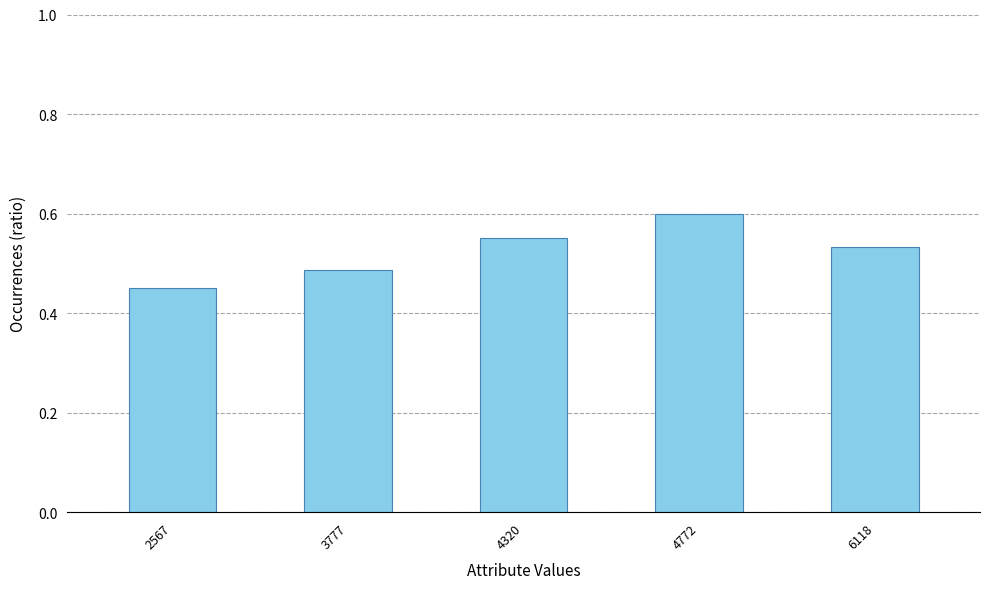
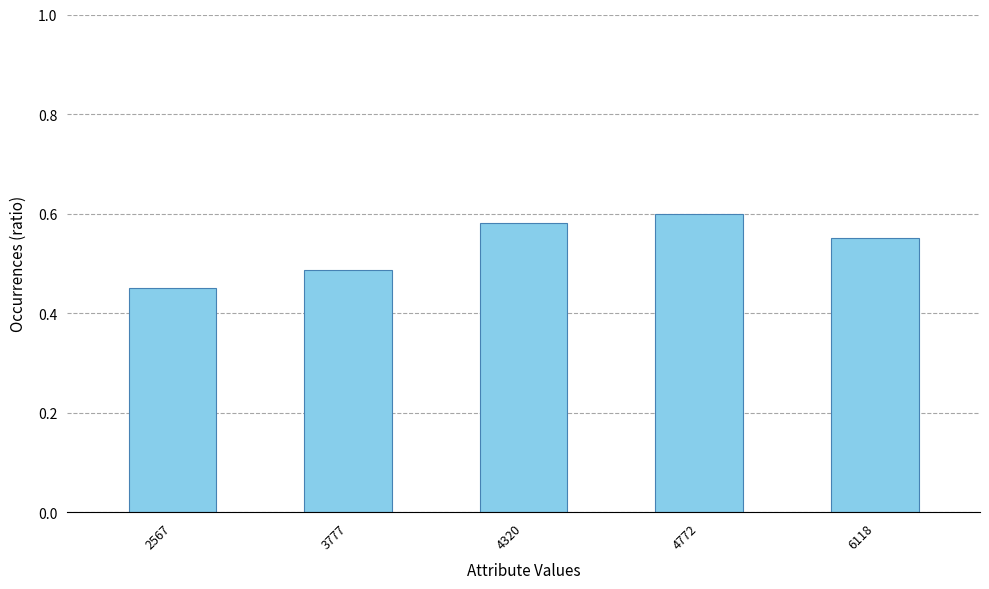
  {
    "2567": 0.45,
    "3777": 0.49,
-   "4320": 0.55,
+   "4320": 0.58,
    "4772": 0.60,
-   "6118": 0.53
+   "6118": 0.55
  }
